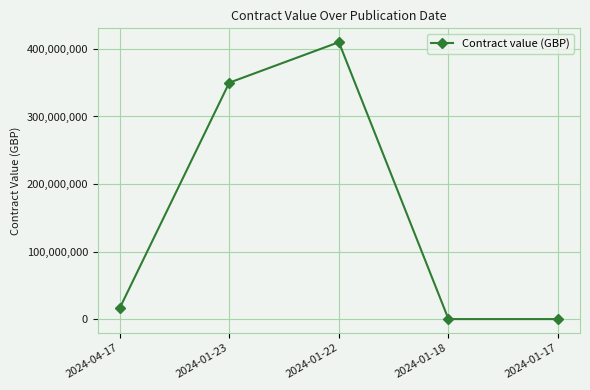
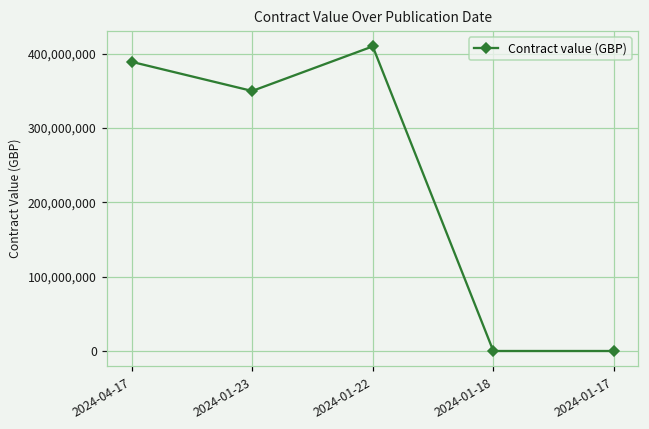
  {
-   "2024-04-17": "20,000,000",
+   "2024-04-17": "390,000,000",
    "2024-01-23": "350,000,000",
    "2024-01-22": "410,000,000",
    "2024-01-18": "0",
    "2024-01-17": "0"
  }
